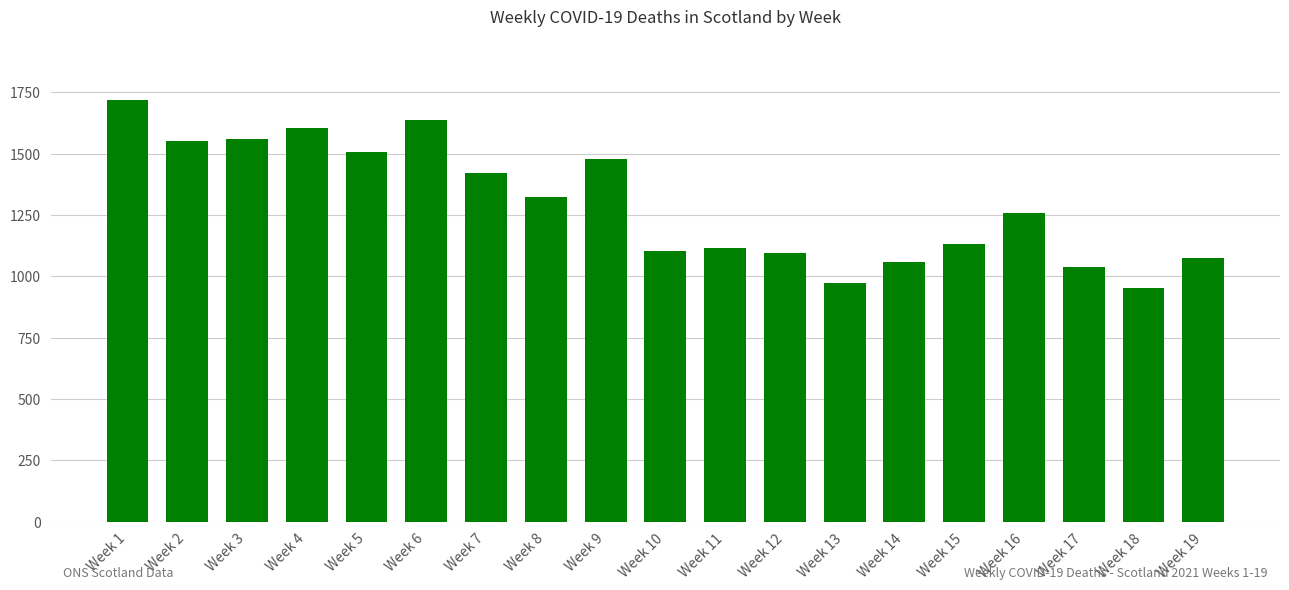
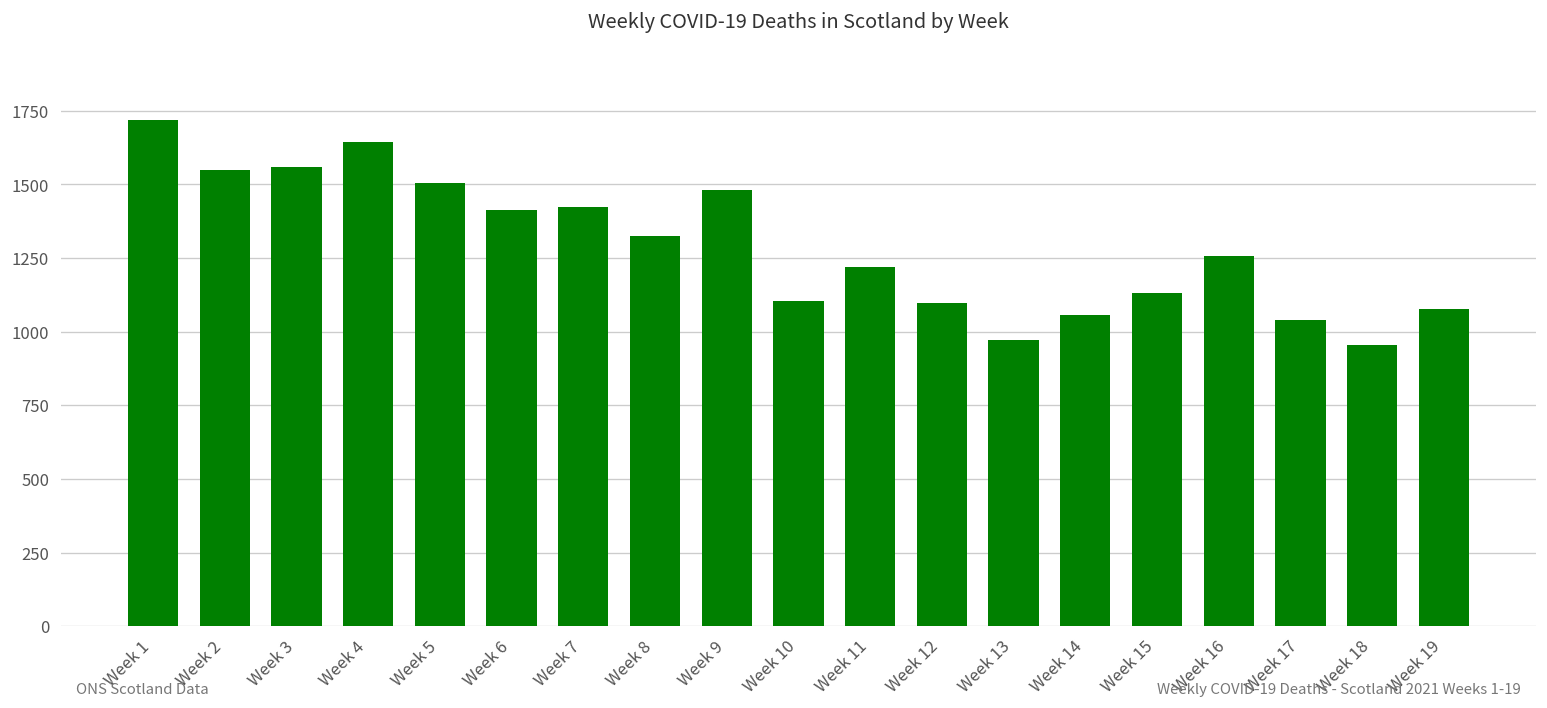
  {
    "Week 1": 1720,
    "Week 2": 1550,
    "Week 3": 1560,
-   "Week 4": 1600,
+   "Week 4": 1650,
    "Week 5": 1510,
-   "Week 6": 1640,
+   "Week 6": 1410,
    "Week 7": 1420,
    "Week 8": 1330,
    "Week 9": 1480,
    "Week 10": 1100,
-   "Week 11": 1110,
+   "Week 11": 1220,
    "Week 12": 1100,
    "Week 13": 970,
    "Week 14": 1060,
    "Week 15": 1130,
    "Week 16": 1260,
    "Week 17": 1040,
    "Week 18": 950,
    "Week 19": 1080
  }
